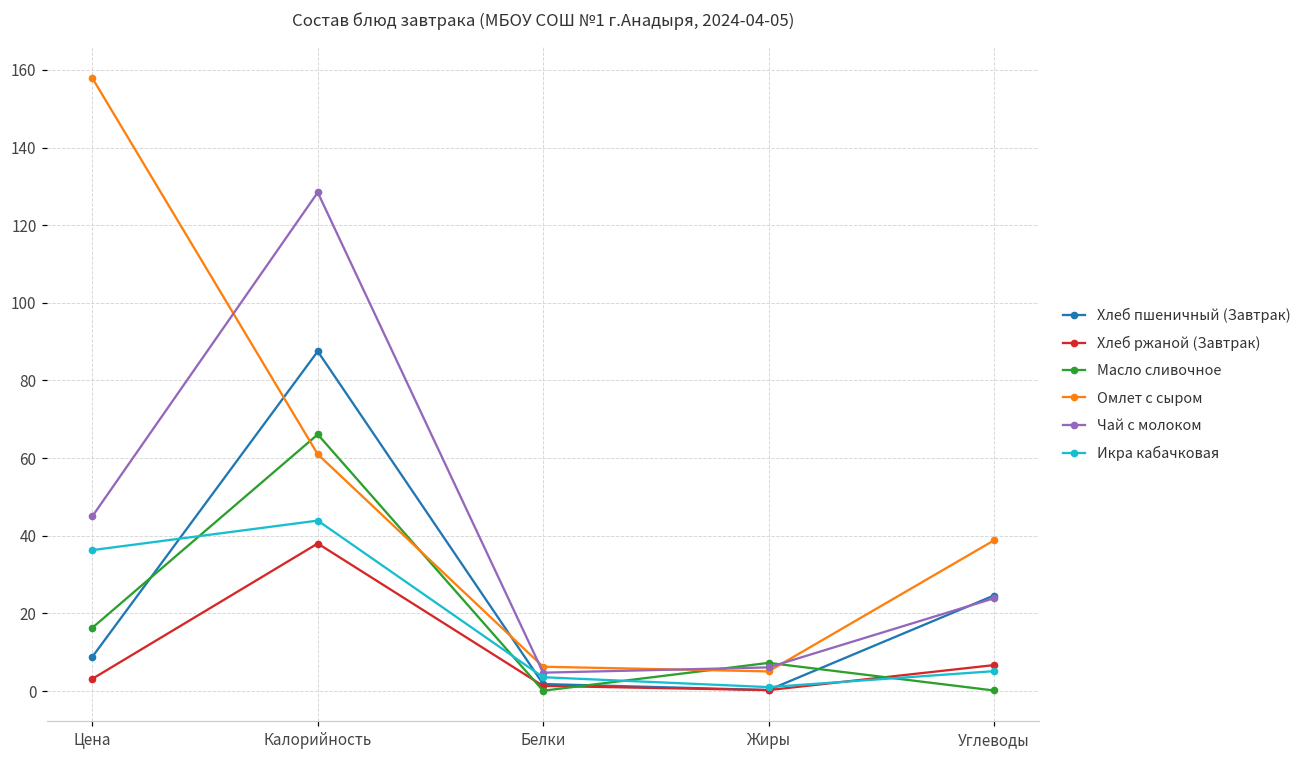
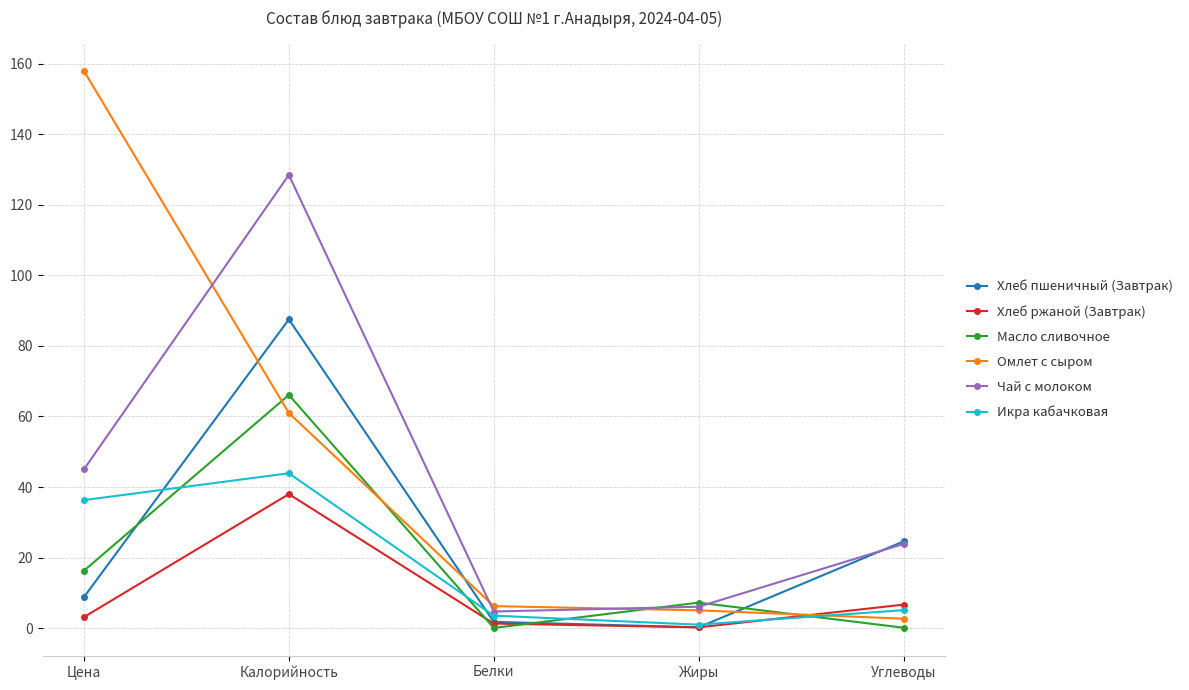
  {
    "Хлеб пшеничный (Завтрак)": {
      "Цена": 9,
      "Калорийность": 88
    },
    "Хлеб ржаной (Завтрак)": {
      "Цена": 3,
      "Калорийность": 38,
      "Углеводы": 7
    },
    "Масло сливочное": {
      "Цена": 16,
      "Калорийность": 66,
      "Белки": 0,
      "Жиры": 7,
      "Углеводы": 0
    },
    "Омлет с сыром": {
      "Цена": 158,
      "Калорийность": 61,
      "Белки": 6,
      "Жиры": 5,
-     "Углеводы": 39
+     "Углеводы": 3
    },
    "Чай с молоком": {
      "Цена": 45,
      "Калорийность": 128,
      "Белки": 5,
      "Жиры": 6
    },
    "Икра кабачковая": {
      "Цена": 36,
      "Калорийность": 44,
      "Белки": 4,
      "Жиры": 1,
      "Углеводы": 5
    }
  }
